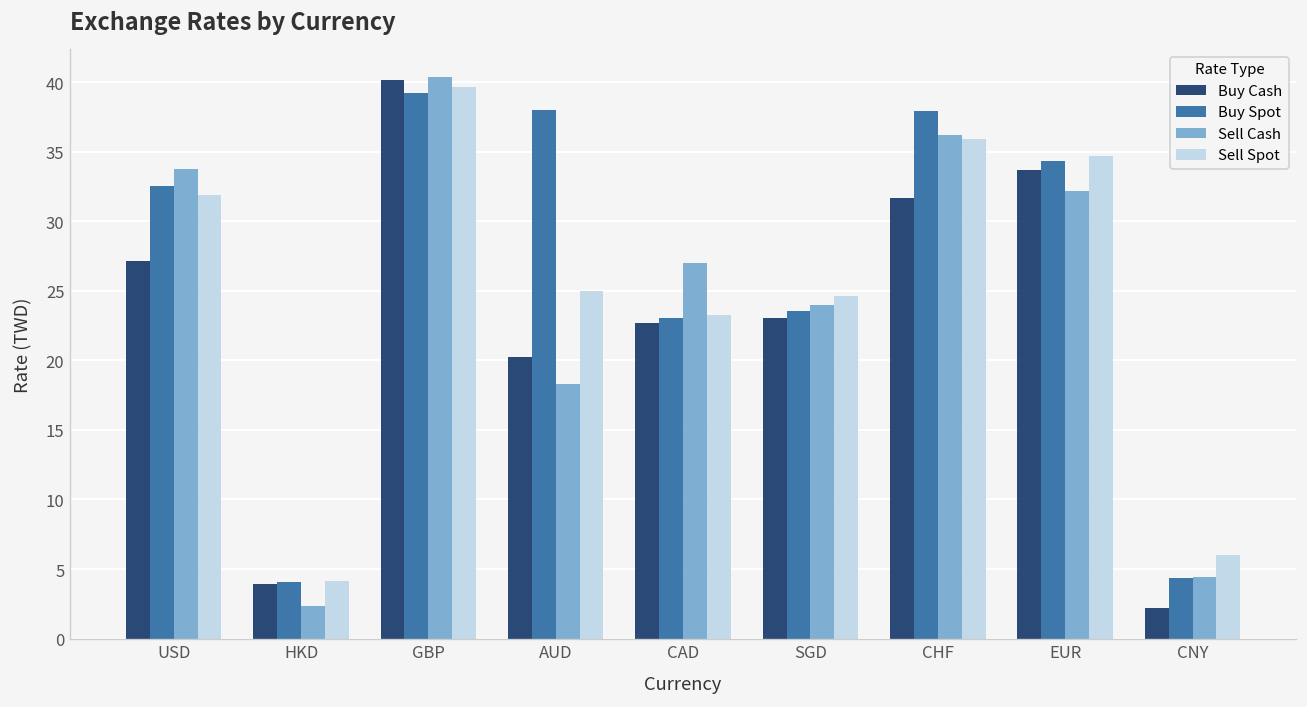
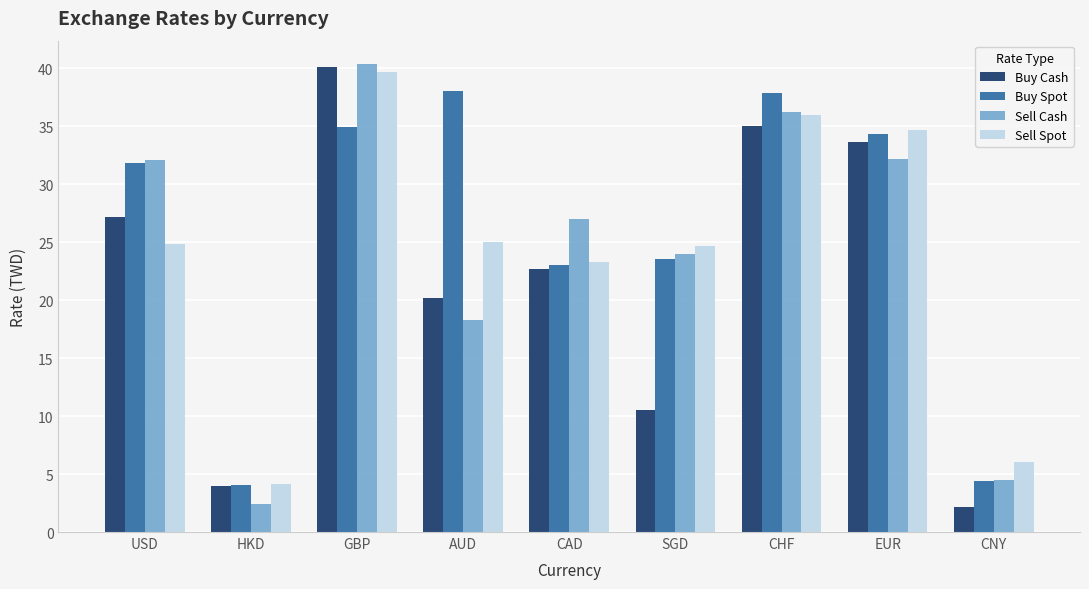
  {
    "Buy Cash": {
      "USD": 27.2,
      "HKD": 3.9,
      "GBP": 40.1,
      "AUD": 20.2,
      "CAD": 22.7,
-     "SGD": 23.1,
-     "CHF": 31.7,
+     "SGD": 10.5,
+     "CHF": 35.0,
      "EUR": 33.7,
      "CNY": 2.2
    },
    "Buy Spot": {
-     "USD": 32.5,
+     "USD": 31.8,
      "HKD": 4.1,
-     "GBP": 39.3,
+     "GBP": 34.9,
      "AUD": 38.0,
      "CAD": 23.1,
      "SGD": 23.5,
      "CHF": 37.9,
      "EUR": 34.3,
      "CNY": 4.4
    },
    "Sell Cash": {
-     "USD": 33.8,
+     "USD": 32.1,
      "HKD": 2.4,
      "GBP": 40.4,
      "AUD": 18.3,
      "CAD": 27.0,
      "SGD": 24.0,
      "CHF": 36.2,
      "EUR": 32.2,
      "CNY": 4.5
    },
    "Sell Spot": {
-     "USD": 31.9,
+     "USD": 24.8,
      "HKD": 4.1,
      "GBP": 39.7,
      "AUD": 25.0,
      "CAD": 23.3,
      "SGD": 24.7,
      "CHF": 35.9,
      "EUR": 34.7,
      "CNY": 6.0
    }
  }
